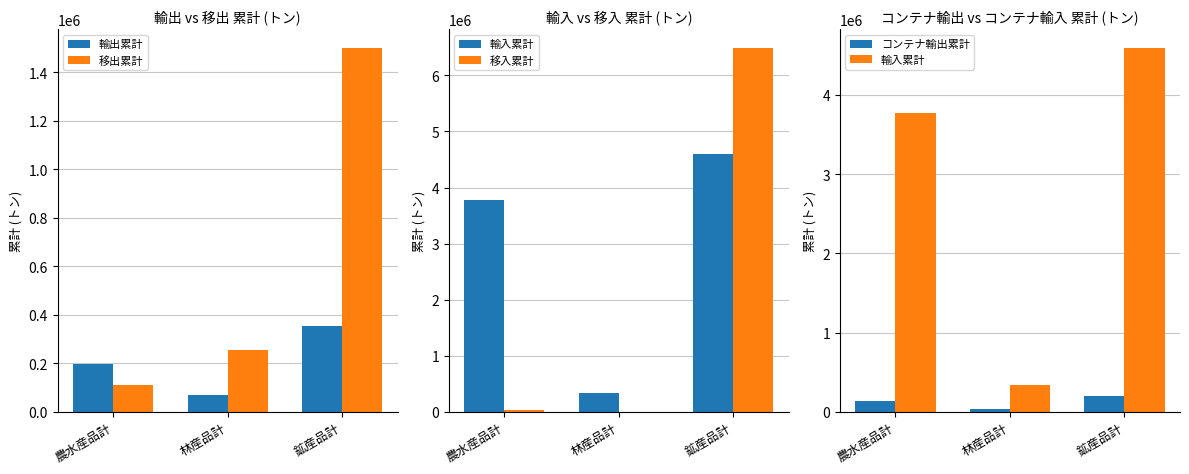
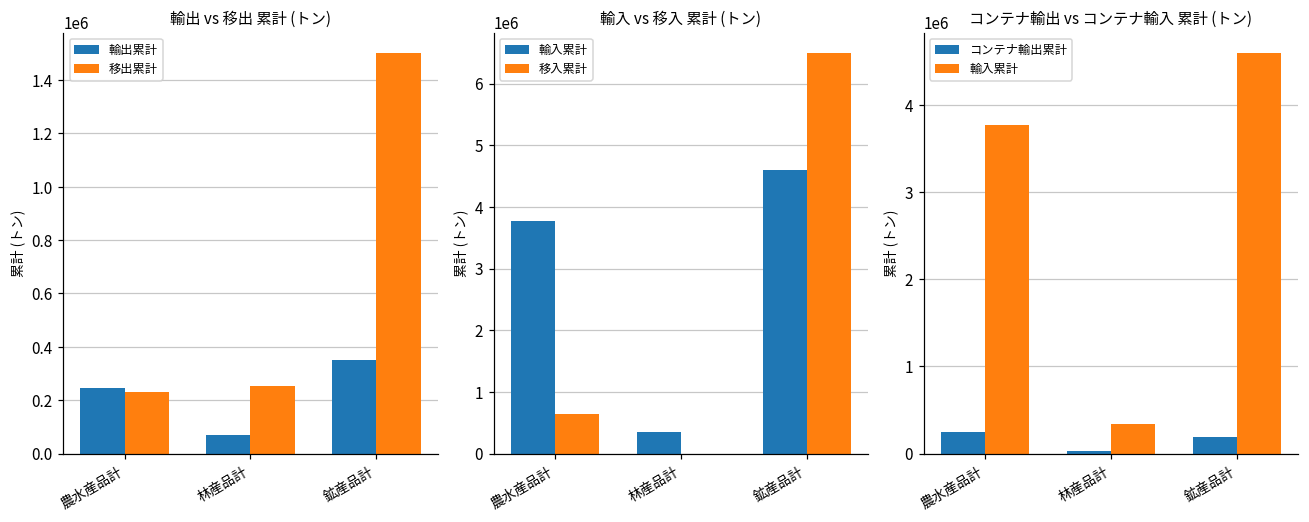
  {
    "輸出 vs 移出 累計 (トン)": {
      "輸出累計": {
-       "農水産品計": 200000,
+       "農水産品計": 250000,
        "林産品計": 70000,
        "鉱産品計": 350000
      },
      "移出累計": {
-       "農水産品計": 110000,
+       "農水産品計": 230000,
        "林産品計": 250000,
        "鉱産品計": 1500000
      }
    },
    "輸入 vs 移入 累計 (トン)": {
      "移入累計": {
-       "農水産品計": 0,
+       "農水産品計": 600000,
        "鉱産品計": 6500000
      }
    },
    "コンテナ輸出 vs コンテナ輸入 累計 (トン)": {
      "コンテナ輸出累計": {
-       "農水産品計": 100000,
+       "農水産品計": 200000,
        "林産品計": 0,
        "鉱産品計": 200000
      },
      "輸入累計": {
        "農水産品計": 3800000,
        "林産品計": 300000,
        "鉱産品計": 4600000
      }
    }
  }
